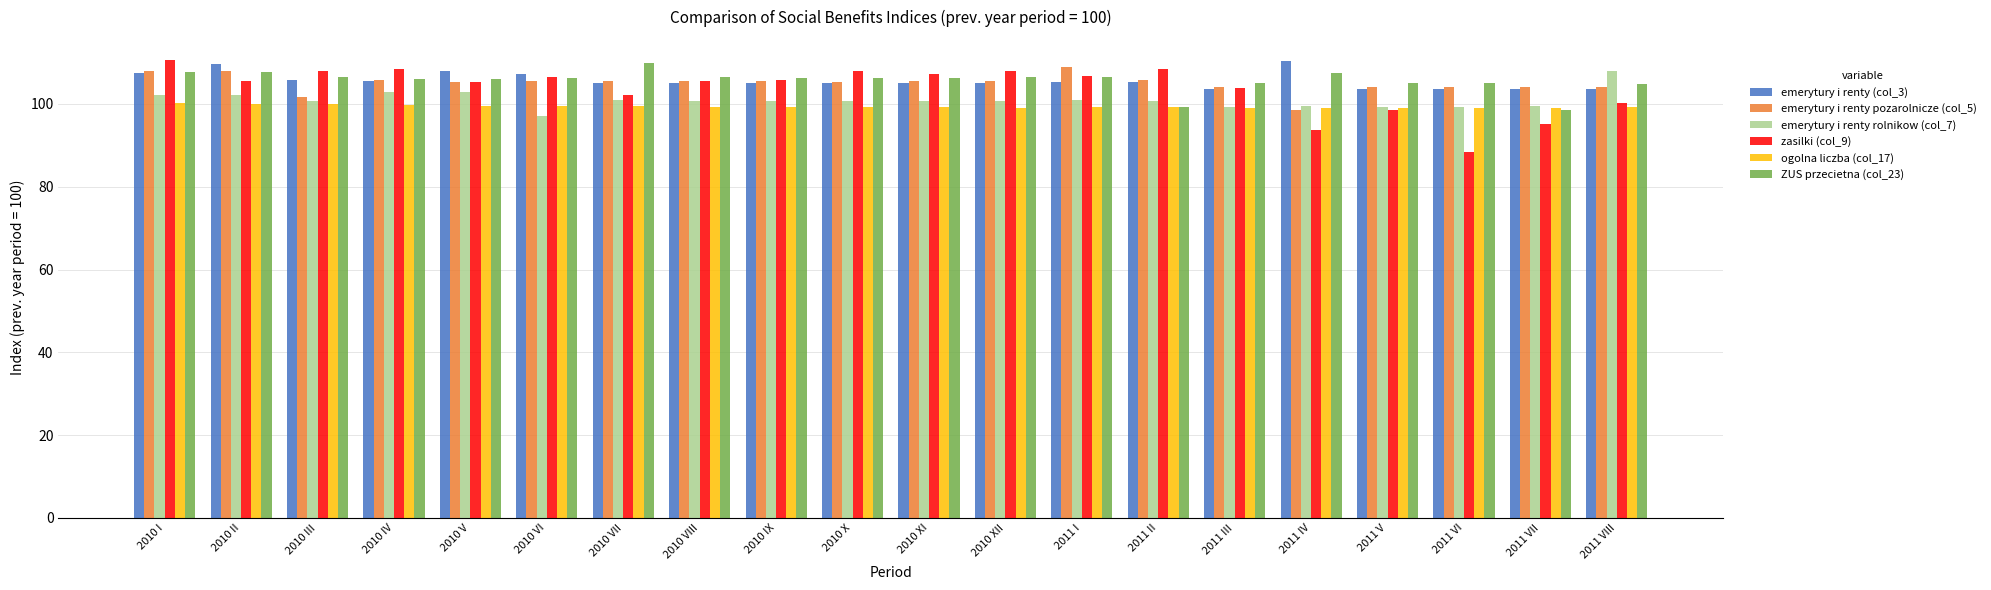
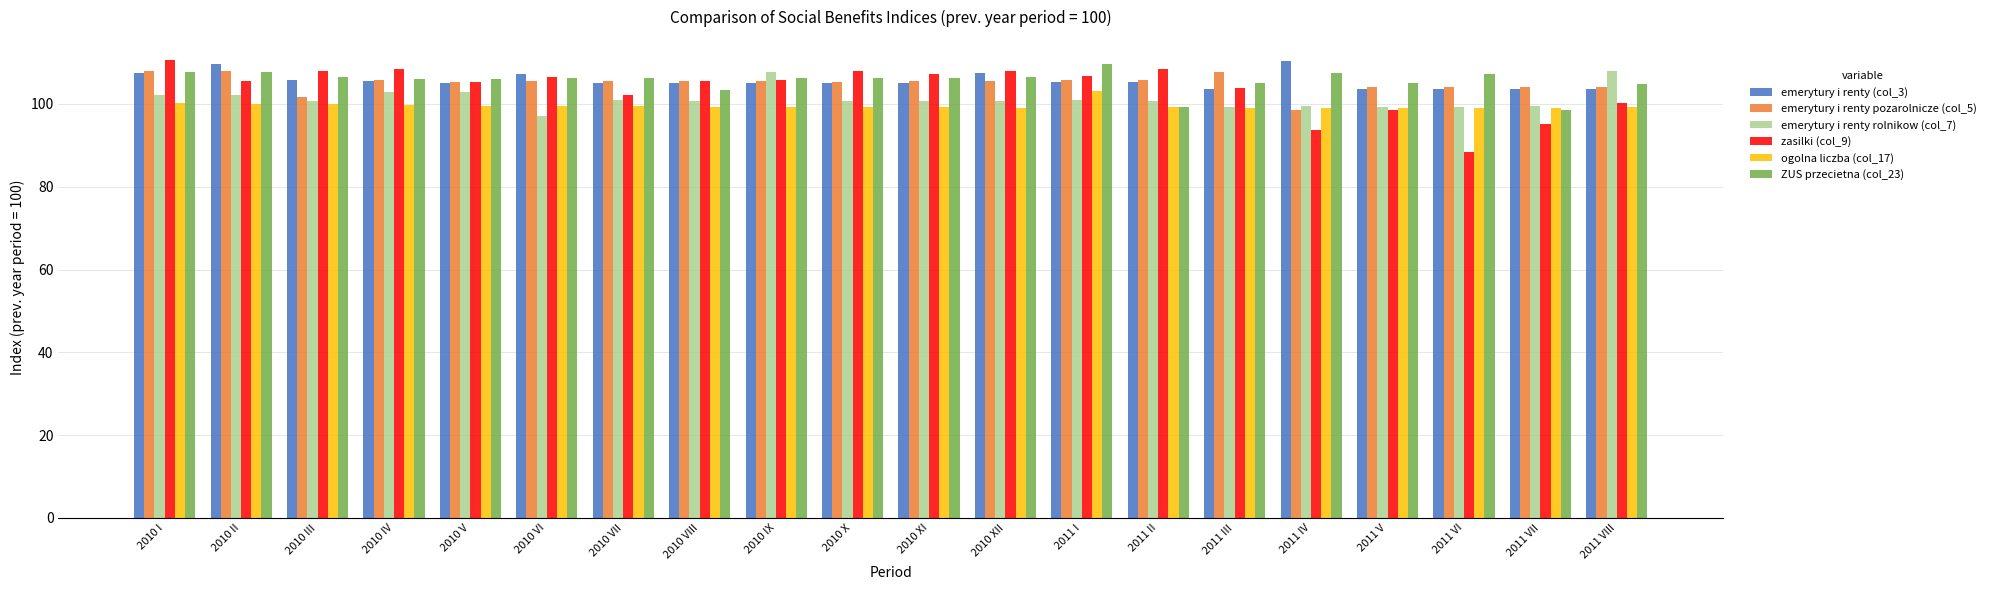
  {
    "emerytury i renty (col_3)": {
      "2010 I": 107,
      "2010 II": 110,
      "2010 III": 106,
      "2010 IV": 106,
-     "2010 V": 108,
+     "2010 V": 105,
      "2010 VI": 107,
      "2010 VII": 105,
      "2010 VIII": 105,
      "2010 IX": 105,
      "2010 X": 105,
      "2010 XI": 105,
-     "2010 XII": 105,
+     "2010 XII": 108,
      "2011 I": 105,
      "2011 II": 105,
      "2011 III": 104,
      "2011 IV": 110,
      "2011 V": 104,
      "2011 VI": 104,
      "2011 VII": 104,
      "2011 VIII": 104
    },
    "emerytury i renty pozarolnicze (col_5)": {
      "2010 I": 108,
      "2010 II": 108,
      "2010 III": 102,
      "2010 IV": 106,
      "2010 V": 105,
      "2010 VI": 106,
      "2010 VII": 106,
      "2010 VIII": 106,
      "2010 IX": 106,
      "2010 X": 105,
      "2010 XI": 106,
      "2010 XII": 106,
-     "2011 I": 109,
+     "2011 I": 106,
      "2011 II": 106,
-     "2011 III": 104,
+     "2011 III": 108,
      "2011 IV": 99,
      "2011 V": 104,
      "2011 VI": 104,
      "2011 VII": 104,
      "2011 VIII": 104
    },
    "emerytury i renty rolnikow (col_7)": {
      "2010 I": 102,
      "2010 II": 102,
      "2010 III": 101,
      "2010 IV": 103,
      "2010 V": 103,
      "2010 VI": 97,
      "2010 VII": 101,
      "2010 VIII": 101,
-     "2010 IX": 101,
+     "2010 IX": 108,
      "2010 X": 101,
      "2010 XI": 101,
      "2010 XII": 101,
      "2011 I": 101,
      "2011 II": 101,
      "2011 III": 99,
      "2011 IV": 99,
      "2011 V": 99,
      "2011 VI": 99,
      "2011 VII": 99,
      "2011 VIII": 108
    },
    "zasilki (col_9)": {
      "2010 I": 111,
      "2010 II": 106,
      "2010 III": 108,
      "2010 IV": 109,
      "2010 V": 105,
      "2010 VI": 107,
      "2010 VII": 102,
      "2010 VIII": 106,
      "2010 IX": 106,
      "2010 X": 108,
      "2010 XI": 107,
      "2010 XII": 108,
      "2011 I": 107,
      "2011 II": 109,
      "2011 III": 104,
      "2011 IV": 94,
      "2011 V": 99,
      "2011 VI": 89,
      "2011 VII": 95,
      "2011 VIII": 100
    },
    "ogolna liczba (col_17)": {
      "2010 I": 100,
      "2010 II": 100,
      "2010 III": 100,
      "2010 IV": 100,
      "2010 V": 99,
      "2010 VI": 99,
      "2010 VII": 99,
      "2010 VIII": 99,
      "2010 IX": 99,
      "2010 X": 99,
      "2010 XI": 99,
      "2010 XII": 99,
-     "2011 I": 99,
+     "2011 I": 103,
      "2011 II": 99,
      "2011 III": 99,
      "2011 IV": 99,
      "2011 V": 99,
      "2011 VI": 99,
      "2011 VII": 99,
      "2011 VIII": 99
    },
    "ZUS przecietna (col_23)": {
      "2010 I": 108,
      "2010 II": 108,
      "2010 III": 107,
      "2010 IV": 106,
      "2010 V": 106,
      "2010 VI": 106,
-     "2010 VII": 110,
-     "2010 VIII": 106,
+     "2010 VII": 106,
+     "2010 VIII": 103,
      "2010 IX": 106,
      "2010 X": 106,
      "2010 XI": 106,
      "2010 XII": 107,
-     "2011 I": 107,
+     "2011 I": 110,
      "2011 II": 99,
      "2011 III": 105,
      "2011 IV": 107,
      "2011 V": 105,
-     "2011 VI": 105,
+     "2011 VI": 107,
      "2011 VII": 99,
      "2011 VIII": 105
    }
  }
